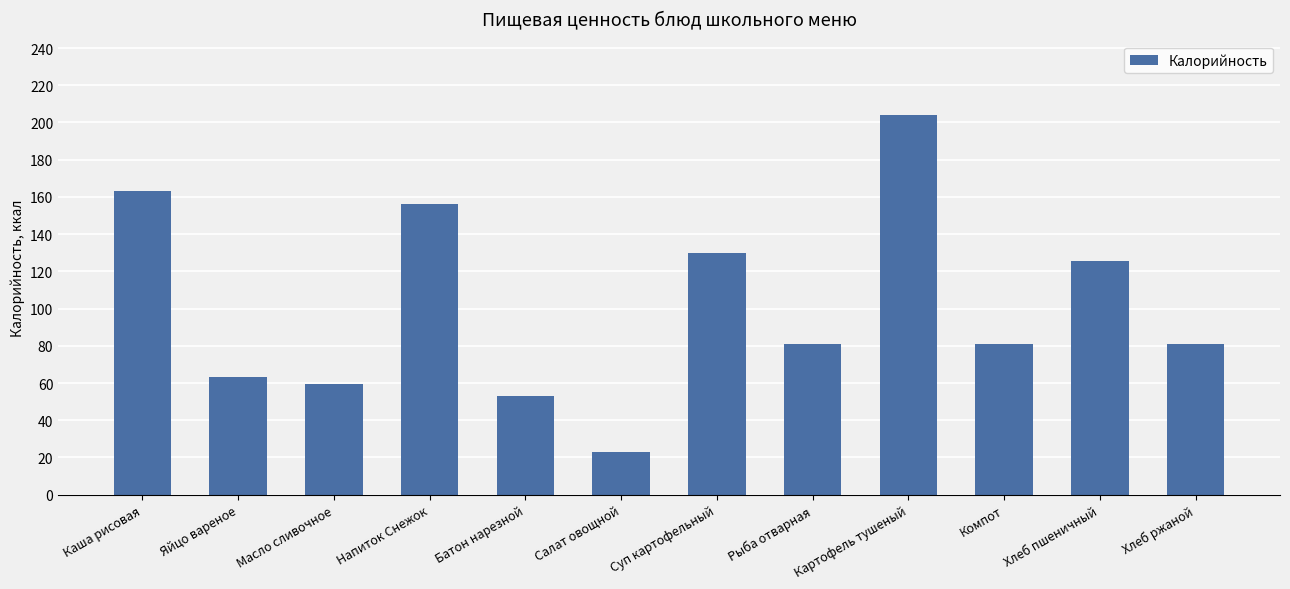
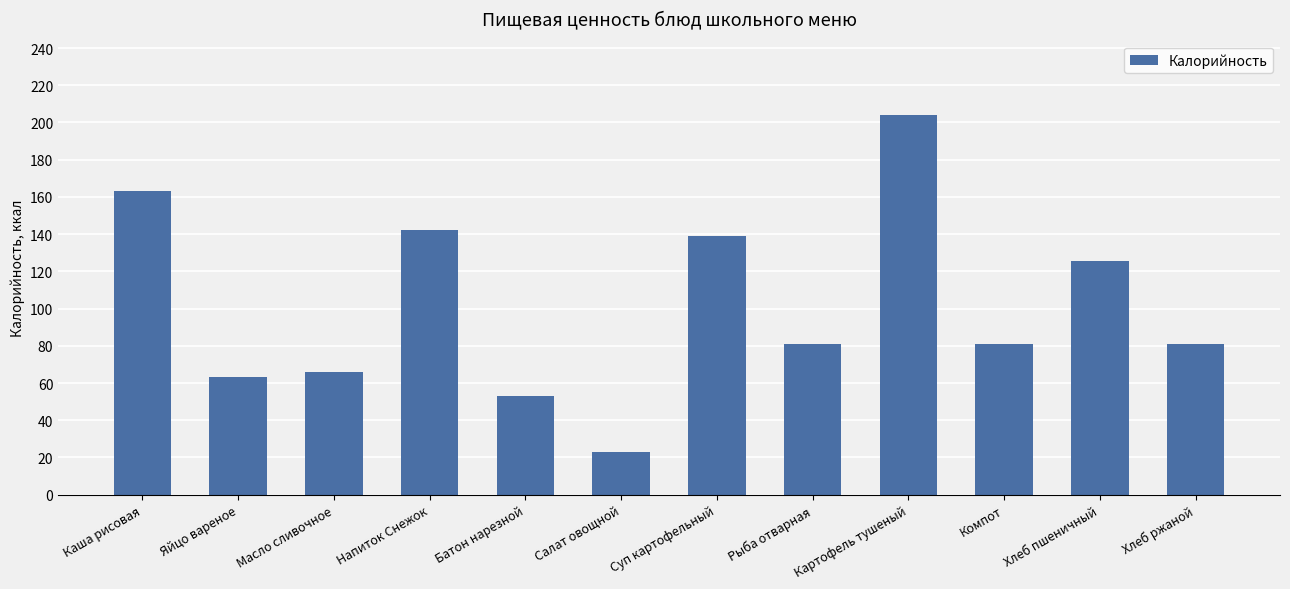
  {
    "Каша рисовая": 163,
    "Яйцо вареное": 63,
-   "Масло сливочное": 60,
-   "Напиток Снежок": 156,
+   "Масло сливочное": 66,
+   "Напиток Снежок": 142,
    "Батон нарезной": 53,
    "Салат овощной": 23,
-   "Суп картофельный": 130,
+   "Суп картофельный": 139,
    "Рыба отварная": 81,
    "Картофель тушеный": 204,
    "Компот": 81,
    "Хлеб пшеничный": 126,
    "Хлеб ржаной": 81
  }
